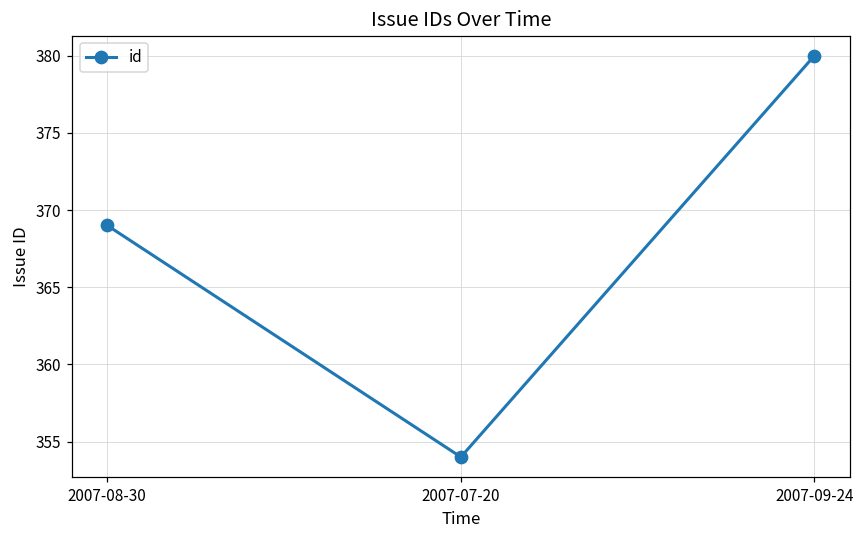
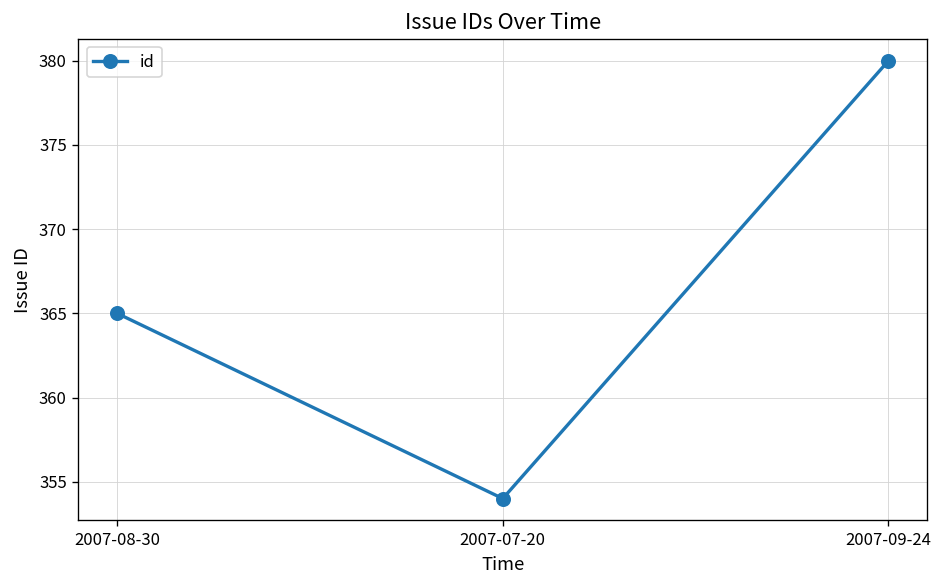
  {
-   "2007-08-30": 369,
+   "2007-08-30": 365,
    "2007-07-20": 354,
    "2007-09-24": 380
  }
